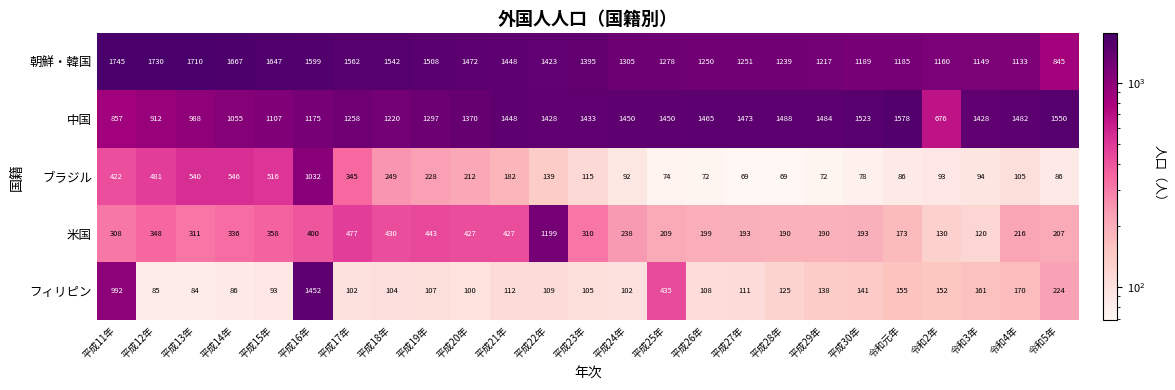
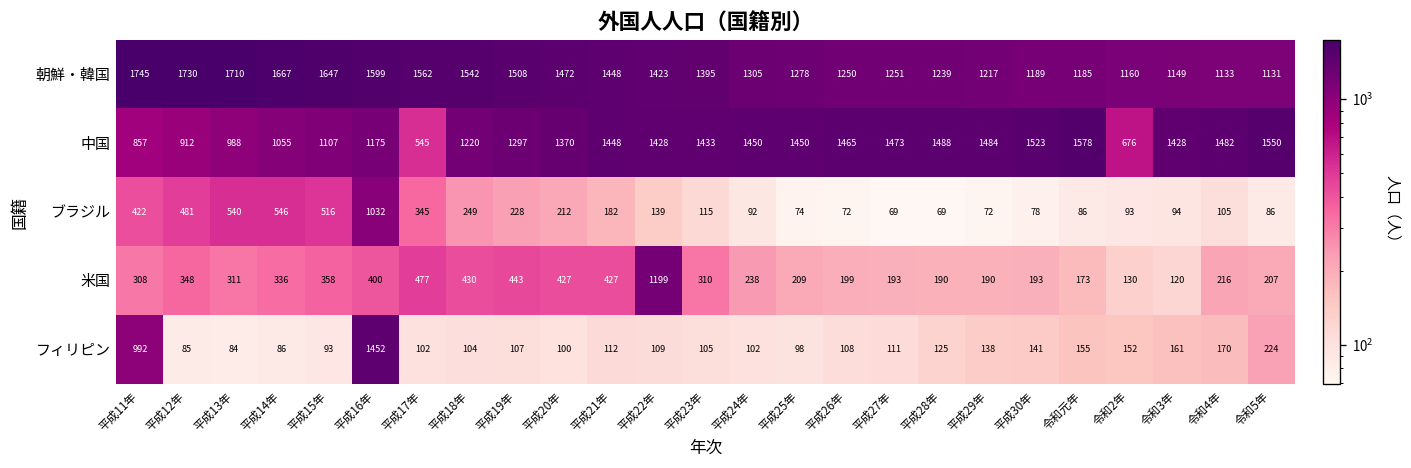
  {
    "朝鮮・韓国": {
      "平成11年": 1745,
      "平成12年": 1730,
      "平成13年": 1710,
      "平成14年": 1667,
      "平成15年": 1647,
      "平成16年": 1599,
      "平成17年": 1562,
      "平成18年": 1542,
      "平成19年": 1508,
      "平成20年": 1472,
      "平成21年": 1448,
      "平成22年": 1423,
      "平成23年": 1395,
      "平成24年": 1305,
      "平成25年": 1278,
      "平成26年": 1250,
      "平成27年": 1251,
      "平成28年": 1239,
      "平成29年": 1217,
      "平成30年": 1189,
      "令和元年": 1185,
      "令和2年": 1160,
      "令和3年": 1149,
      "令和4年": 1133,
-     "令和5年": 845
+     "令和5年": 1131
    },
    "中国": {
      "平成11年": 857,
      "平成12年": 912,
      "平成13年": 988,
      "平成14年": 1055,
      "平成15年": 1107,
      "平成16年": 1175,
-     "平成17年": 1258,
+     "平成17年": 545,
      "平成18年": 1220,
      "平成19年": 1297,
      "平成20年": 1370,
      "平成21年": 1448,
      "平成22年": 1428,
      "平成23年": 1433,
      "平成24年": 1450,
      "平成25年": 1450,
      "平成26年": 1465,
      "平成27年": 1473,
      "平成28年": 1488,
      "平成29年": 1484,
      "平成30年": 1523,
      "令和元年": 1578,
      "令和2年": 676,
      "令和3年": 1428,
      "令和4年": 1482,
      "令和5年": 1550
    },
    "ブラジル": {
      "平成11年": 422,
      "平成12年": 481,
      "平成13年": 540,
      "平成14年": 546,
      "平成15年": 516,
      "平成16年": 1032,
      "平成17年": 345,
      "平成18年": 249,
      "平成19年": 228,
      "平成20年": 212,
      "平成21年": 182,
      "平成22年": 139,
      "平成23年": 115,
      "平成24年": 92,
      "平成25年": 74,
      "平成26年": 72,
      "平成27年": 69,
      "平成28年": 69,
      "平成29年": 72,
      "平成30年": 78,
      "令和元年": 86,
      "令和2年": 93,
      "令和3年": 94,
      "令和4年": 105,
      "令和5年": 86
    },
    "米国": {
      "平成11年": 308,
      "平成12年": 348,
      "平成13年": 311,
      "平成14年": 336,
      "平成15年": 358,
      "平成16年": 400,
      "平成17年": 477,
      "平成18年": 430,
      "平成19年": 443,
      "平成20年": 427,
      "平成21年": 427,
      "平成22年": 1199,
      "平成23年": 310,
      "平成24年": 238,
      "平成25年": 209,
      "平成26年": 199,
      "平成27年": 193,
      "平成28年": 190,
      "平成29年": 190,
      "平成30年": 193,
      "令和元年": 173,
      "令和2年": 130,
      "令和3年": 120,
      "令和4年": 216,
      "令和5年": 207
    },
    "フィリピン": {
      "平成11年": 992,
      "平成12年": 85,
      "平成13年": 84,
      "平成14年": 86,
      "平成15年": 93,
      "平成16年": 1452,
      "平成17年": 102,
      "平成18年": 104,
      "平成19年": 107,
      "平成20年": 100,
      "平成21年": 112,
      "平成22年": 109,
      "平成23年": 105,
      "平成24年": 102,
-     "平成25年": 435,
+     "平成25年": 98,
      "平成26年": 108,
      "平成27年": 111,
      "平成28年": 125,
      "平成29年": 138,
      "平成30年": 141,
      "令和元年": 155,
      "令和2年": 152,
      "令和3年": 161,
      "令和4年": 170,
      "令和5年": 224
    }
  }
